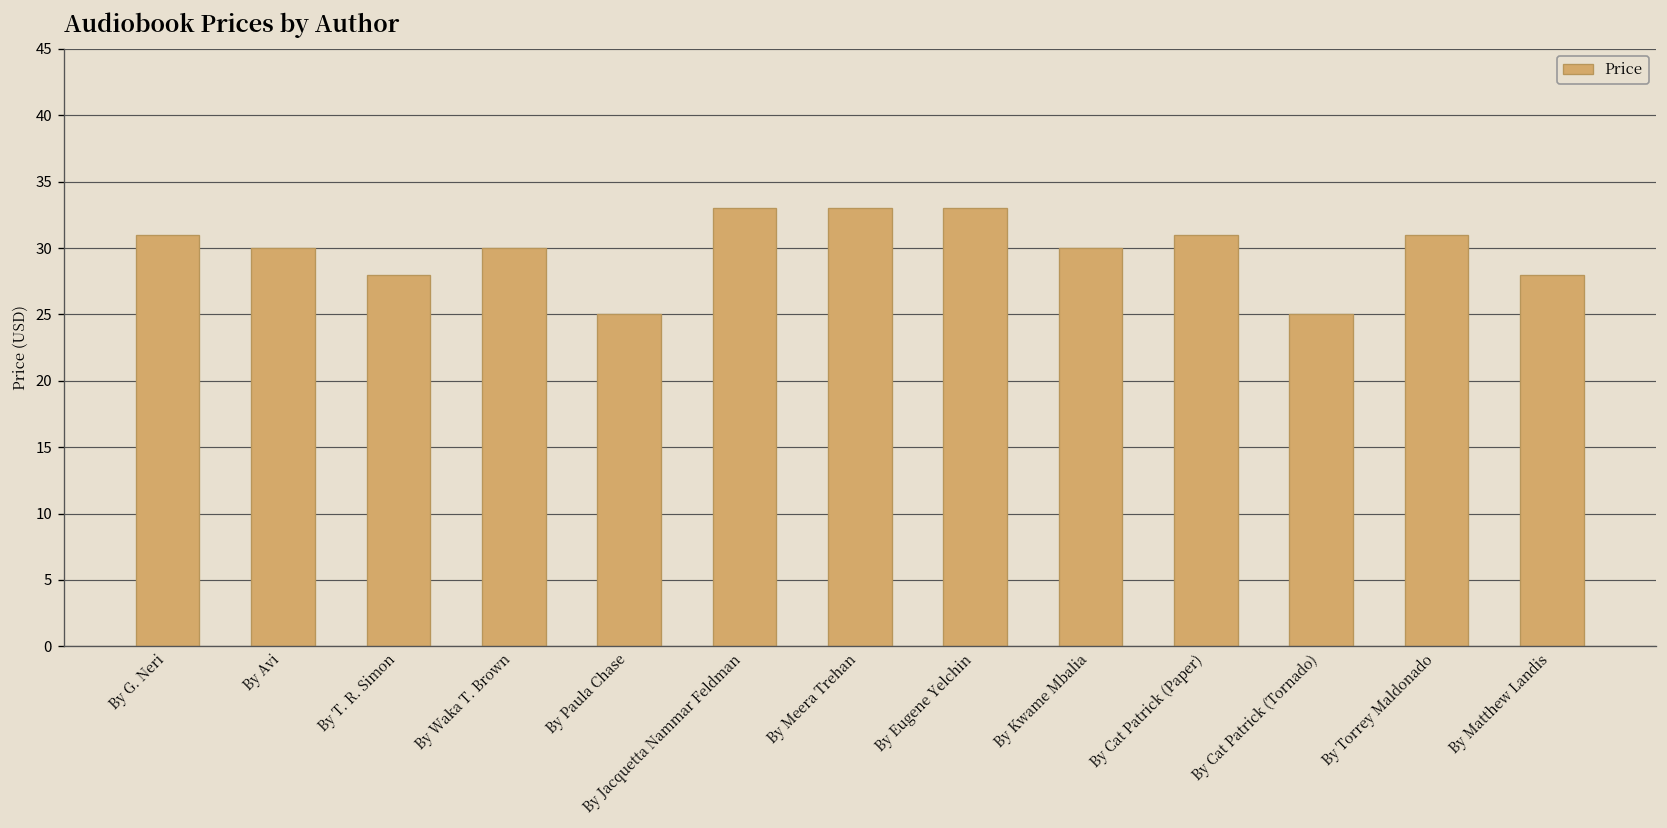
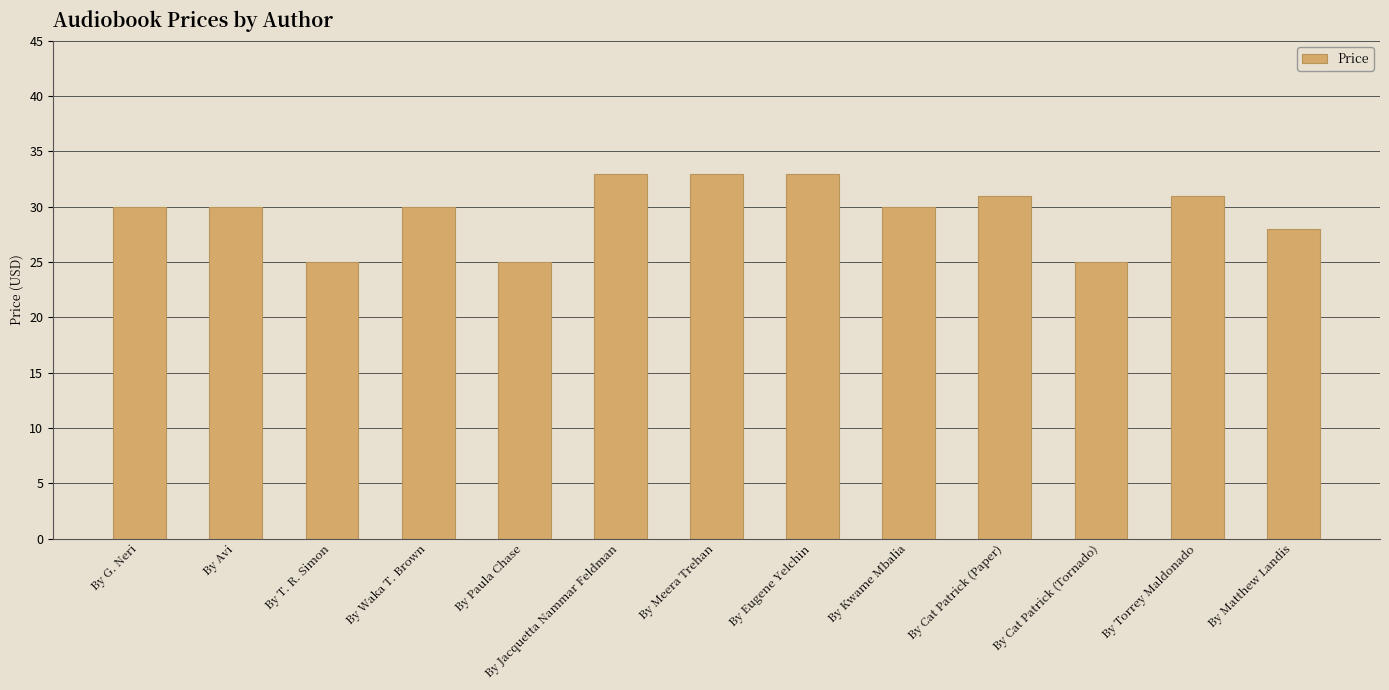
  {
-   "By G. Neri": 31,
+   "By G. Neri": 30,
    "By Avi": 30,
-   "By T. R. Simon": 28,
+   "By T. R. Simon": 25,
    "By Waka T. Brown": 30,
    "By Paula Chase": 25,
    "By Jacquetta Nammar Feldman": 33,
    "By Meera Trehan": 33,
    "By Eugene Yelchin": 33,
    "By Kwame Mbalia": 30,
    "By Cat Patrick (Paper)": 31,
    "By Cat Patrick (Tornado)": 25,
    "By Torrey Maldonado": 31,
    "By Matthew Landis": 28
  }
